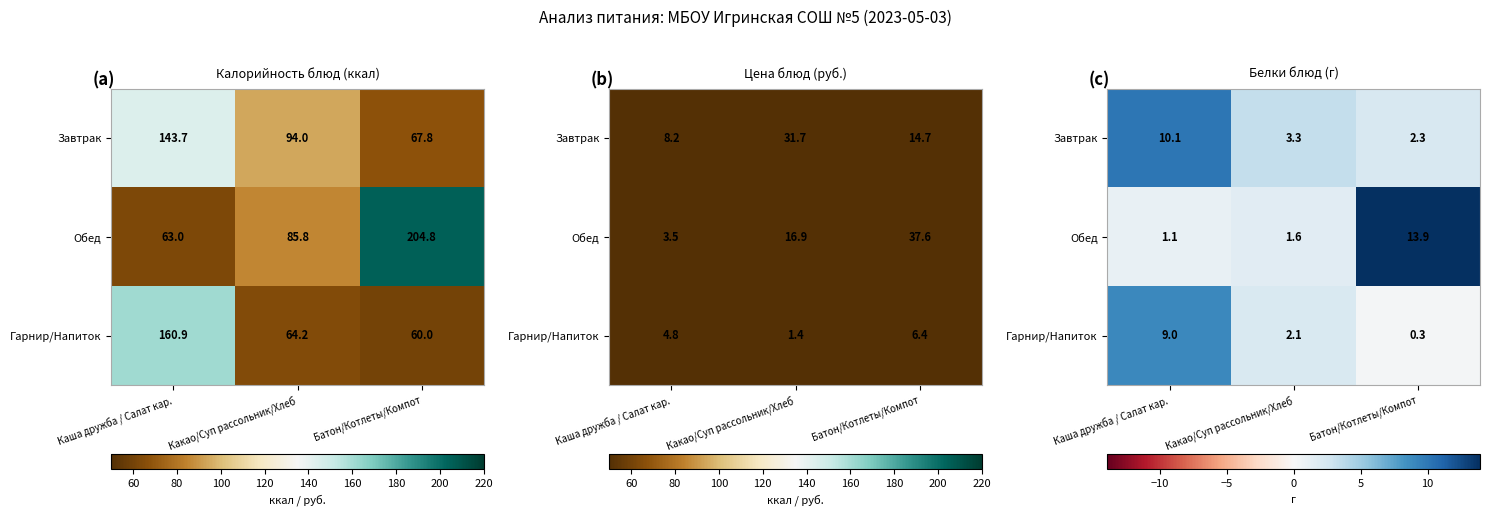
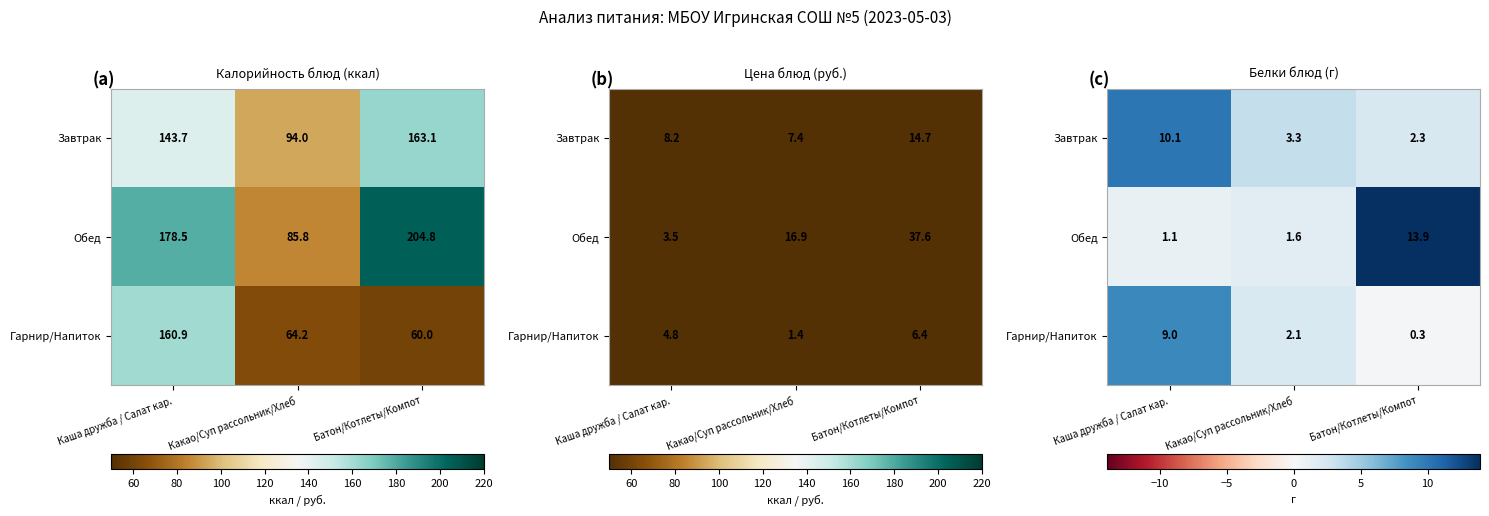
  {
    "Калорийность блюд (ккал)": {
      "Завтрак": {
        "Каша дружба / Салат кар.": 143.7,
        "Какао/Суп рассольник/Хлеб": 94.0,
-       "Батон/Котлеты/Компот": 67.8
+       "Батон/Котлеты/Компот": 163.1
      },
      "Обед": {
-       "Каша дружба / Салат кар.": 63.0,
+       "Каша дружба / Салат кар.": 178.5,
        "Какао/Суп рассольник/Хлеб": 85.8,
        "Батон/Котлеты/Компот": 204.8
      },
      "Гарнир/Напиток": {
        "Каша дружба / Салат кар.": 160.9,
        "Какао/Суп рассольник/Хлеб": 64.2,
        "Батон/Котлеты/Компот": 60.0
      }
    },
    "Цена блюд (руб.)": {
      "Завтрак": {
        "Каша дружба / Салат кар.": 8.2,
-       "Какао/Суп рассольник/Хлеб": 31.7,
+       "Какао/Суп рассольник/Хлеб": 7.4,
        "Батон/Котлеты/Компот": 14.7
      },
      "Обед": {
        "Каша дружба / Салат кар.": 3.5,
        "Какао/Суп рассольник/Хлеб": 16.9,
        "Батон/Котлеты/Компот": 37.6
      },
      "Гарнир/Напиток": {
        "Каша дружба / Салат кар.": 4.8,
        "Какао/Суп рассольник/Хлеб": 1.4,
        "Батон/Котлеты/Компот": 6.4
      }
    },
    "Белки блюд (г)": {
      "Завтрак": {
        "Каша дружба / Салат кар.": 10.1,
        "Какао/Суп рассольник/Хлеб": 3.3,
        "Батон/Котлеты/Компот": 2.3
      },
      "Обед": {
        "Каша дружба / Салат кар.": 1.1,
        "Какао/Суп рассольник/Хлеб": 1.6,
        "Батон/Котлеты/Компот": 13.9
      },
      "Гарнир/Напиток": {
        "Каша дружба / Салат кар.": 9.0,
        "Какао/Суп рассольник/Хлеб": 2.1,
        "Батон/Котлеты/Компот": 0.3
      }
    }
  }
